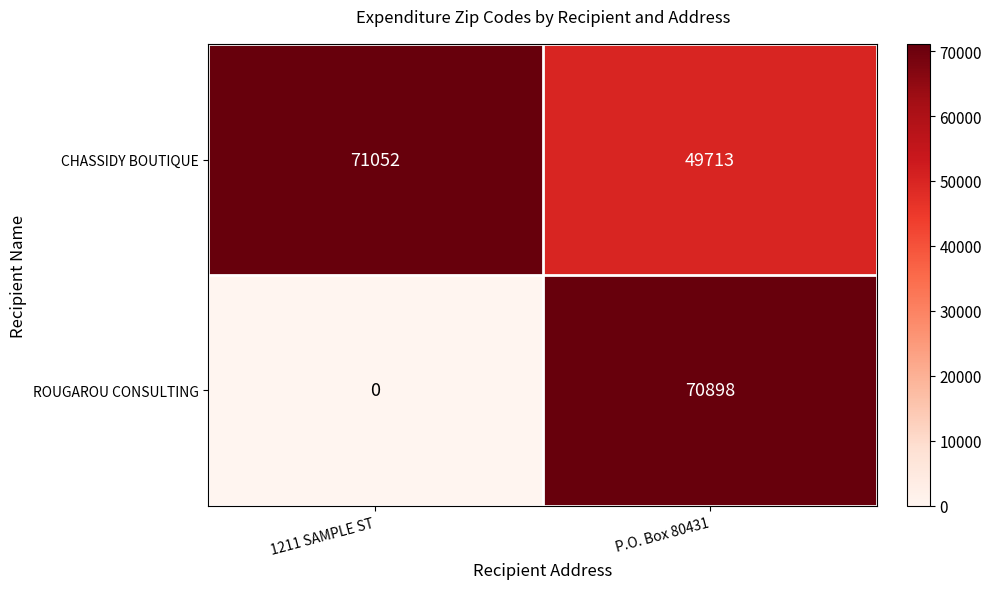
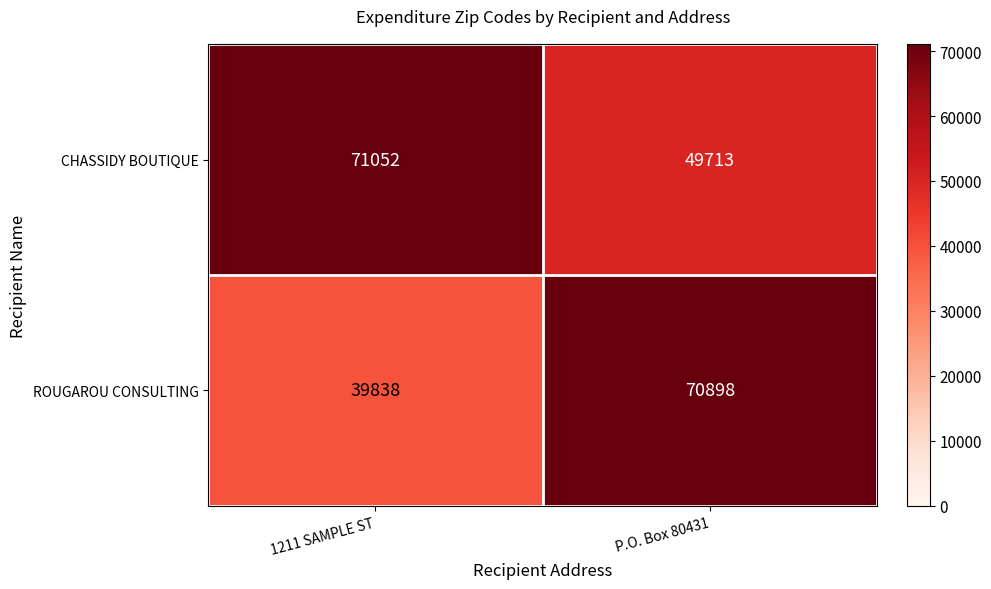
  {
    "CHASSIDY BOUTIQUE": {
      "1211 SAMPLE ST": 71052,
      "P.O. Box 80431": 49713
    },
    "ROUGAROU CONSULTING": {
-     "1211 SAMPLE ST": 0,
+     "1211 SAMPLE ST": 39838,
      "P.O. Box 80431": 70898
    }
  }
